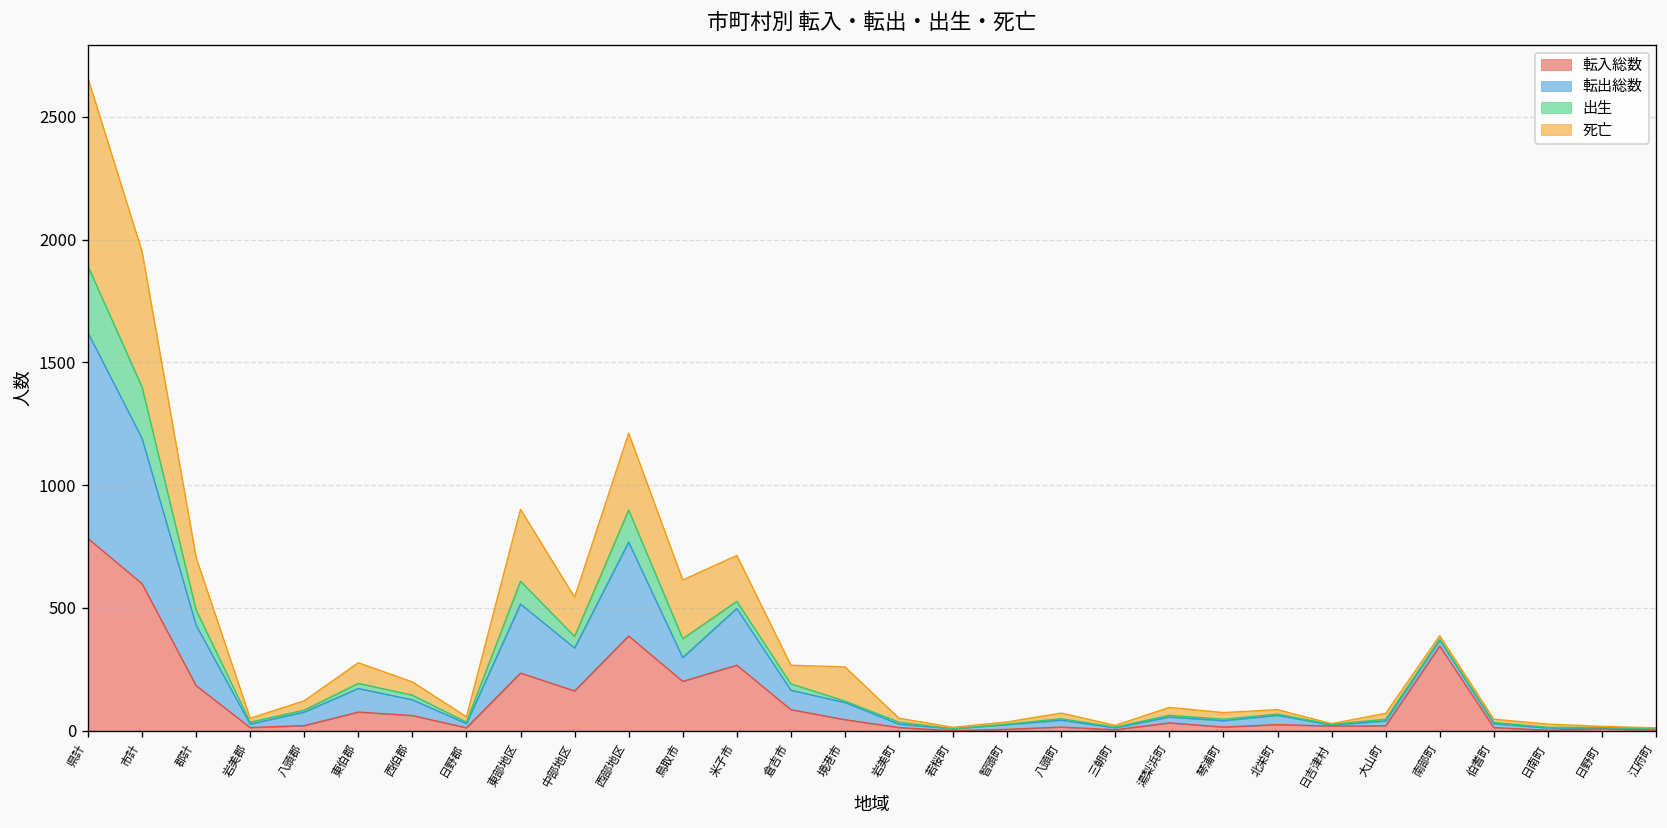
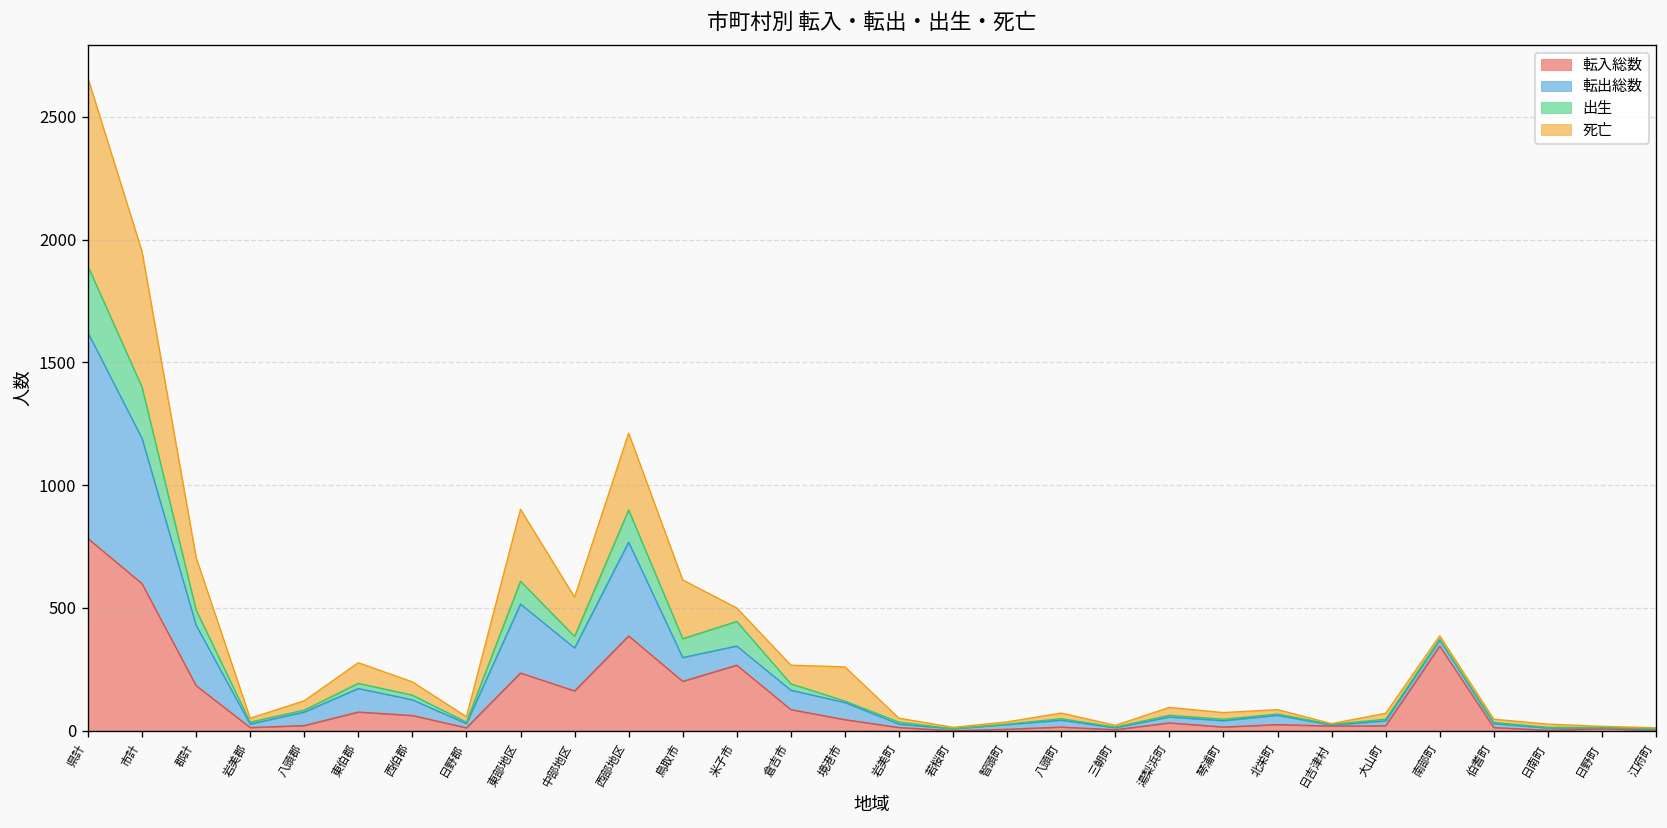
  {
    "転入総数": {
      "県計": 780,
      "市計": 600,
      "郡計": 180,
      "岩美郡": 10,
      "八頭郡": 20,
      "東伯郡": 80,
      "西伯郡": 60,
      "日野郡": 10,
      "東部地区": 240,
      "中部地区": 160,
      "西部地区": 390,
      "鳥取市": 200,
      "米子市": 270,
      "倉吉市": 90,
      "境港市": 50,
      "岩美町": 10,
      "智頭町": 10,
      "八頭町": 20,
      "湯梨浜町": 30,
      "琴浦町": 20,
      "北栄町": 30,
      "大山町": 20,
      "南部町": 350,
      "伯耆町": 10
    },
    "転出総数": {
      "県計": 840,
      "市計": 590,
      "郡計": 250,
      "東伯郡": 100,
      "西伯郡": 60,
      "東部地区": 280,
      "中部地区": 180,
      "西部地区": 380,
      "鳥取市": 100,
-     "米子市": 230,
+     "米子市": 80,
      "倉吉市": 80
    },
    "出生": {
      "県計": 270,
      "市計": 210,
      "郡計": 60,
      "東伯郡": 20,
      "西伯郡": 20,
      "東部地区": 90,
      "中部地区": 50,
      "西部地区": 130,
      "鳥取市": 80,
-     "米子市": 30,
+     "米子市": 100,
      "倉吉市": 30
    },
    "死亡": {
      "県計": 770,
      "市計": 550,
      "郡計": 210,
      "岩美郡": 20,
      "八頭郡": 40,
      "東伯郡": 80,
      "西伯郡": 50,
      "日野郡": 20,
      "東部地区": 290,
      "中部地区": 160,
      "西部地区": 310,
      "鳥取市": 240,
-     "米子市": 190,
+     "米子市": 60,
      "倉吉市": 80,
      "境港市": 140,
      "岩美町": 20,
      "八頭町": 20,
      "湯梨浜町": 30,
      "琴浦町": 30,
      "北栄町": 20,
      "大山町": 20,
      "南部町": 10,
      "伯耆町": 10,
      "日南町": 10
    }
  }
